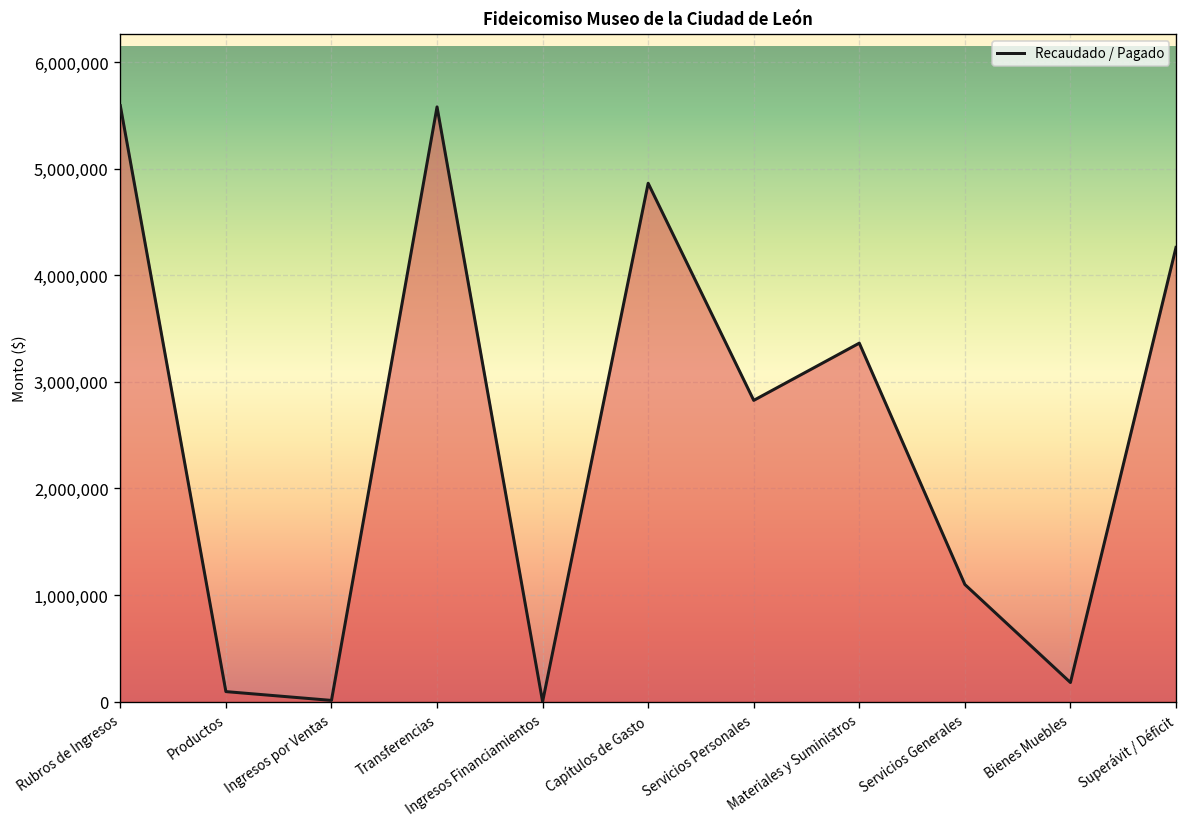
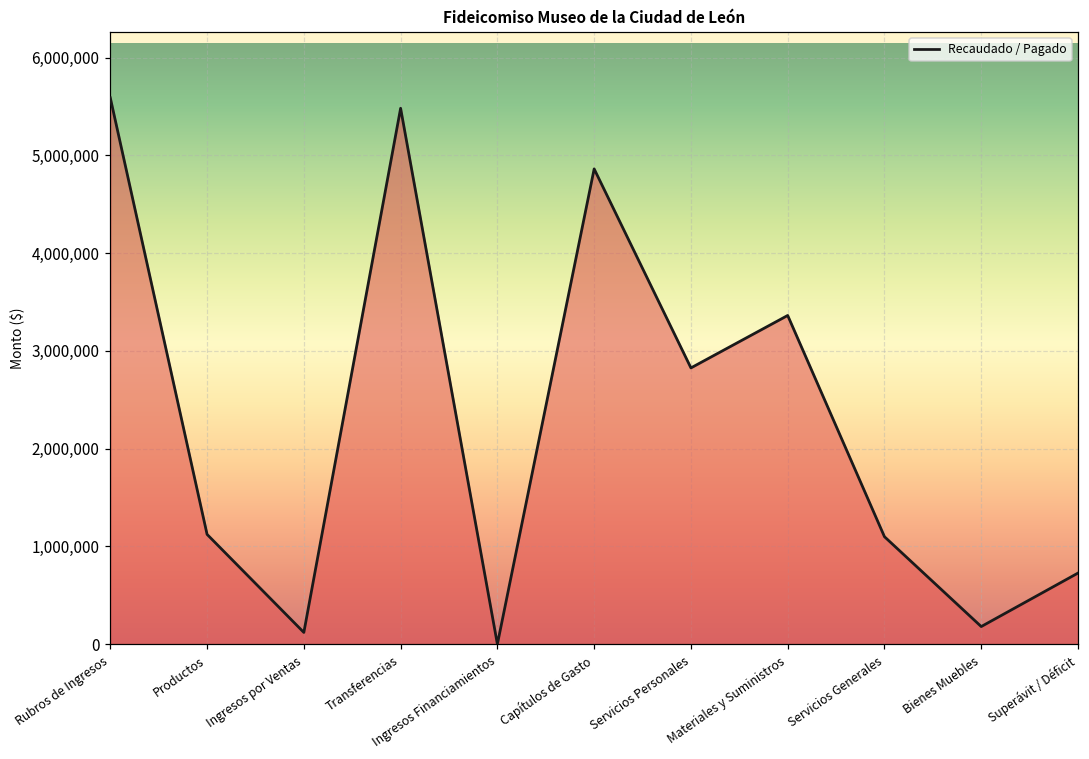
  {
    "Rubros de Ingresos": "5,600,000",
-   "Productos": "100,000",
-   "Ingresos por Ventas": "0",
-   "Transferencias": "5,600,000",
+   "Productos": "1,100,000",
+   "Ingresos por Ventas": "100,000",
+   "Transferencias": "5,500,000",
    "Ingresos Financiamientos": "0",
    "Capítulos de Gasto": "4,900,000",
    "Servicios Personales": "2,800,000",
    "Materiales y Suministros": "3,400,000",
    "Servicios Generales": "1,100,000",
    "Bienes Muebles": "200,000",
-   "Superávit / Déficit": "4,300,000"
+   "Superávit / Déficit": "700,000"
  }
